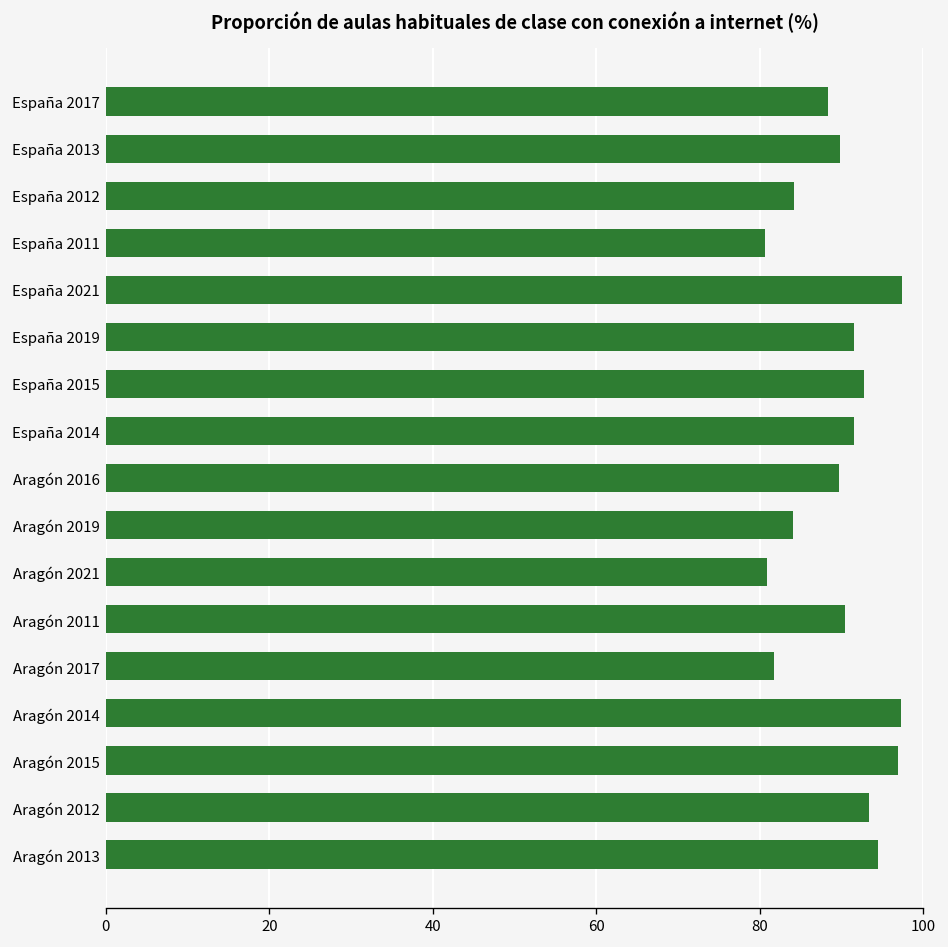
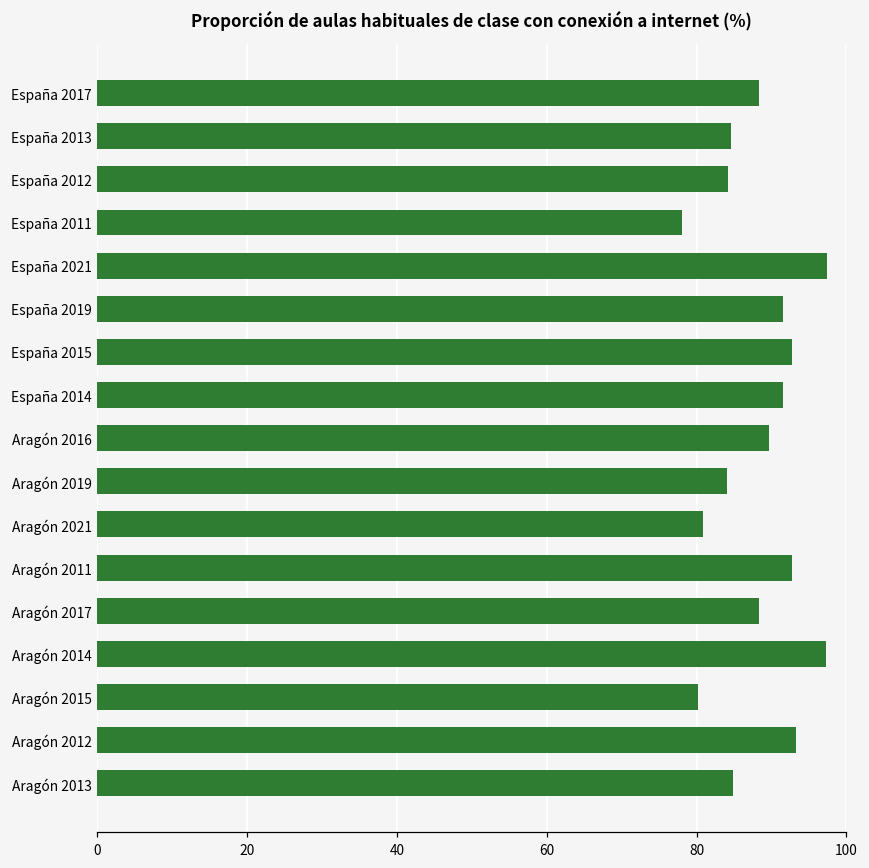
  {
    "España 2017": 88,
-   "España 2013": 90,
+   "España 2013": 85,
    "España 2012": 84,
-   "España 2011": 81,
+   "España 2011": 78,
    "España 2021": 97,
    "España 2019": 92,
    "España 2015": 93,
    "España 2014": 92,
    "Aragón 2016": 90,
    "Aragón 2019": 84,
    "Aragón 2021": 81,
-   "Aragón 2011": 90,
-   "Aragón 2017": 82,
+   "Aragón 2011": 93,
+   "Aragón 2017": 88,
    "Aragón 2014": 97,
-   "Aragón 2015": 97,
+   "Aragón 2015": 80,
    "Aragón 2012": 93,
-   "Aragón 2013": 94
+   "Aragón 2013": 85
  }
